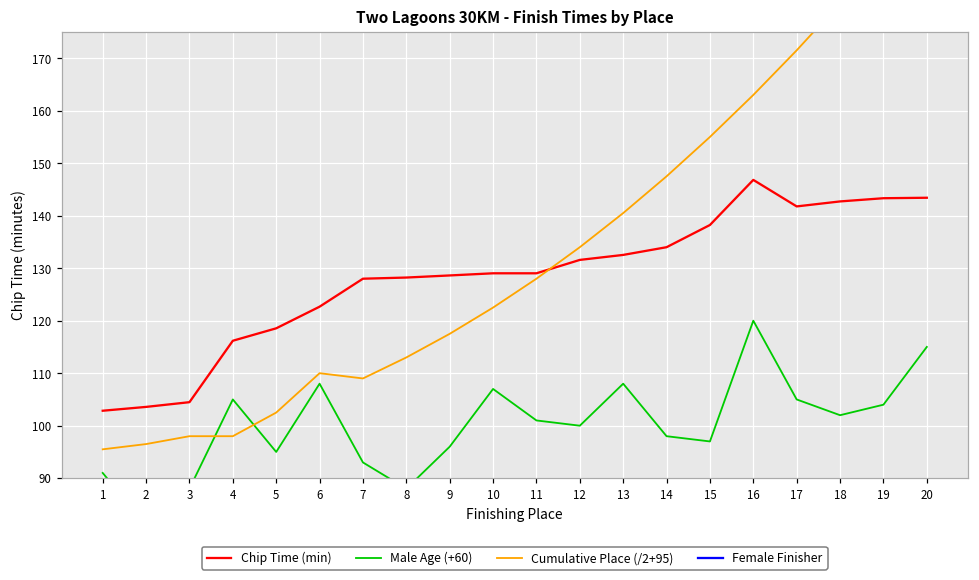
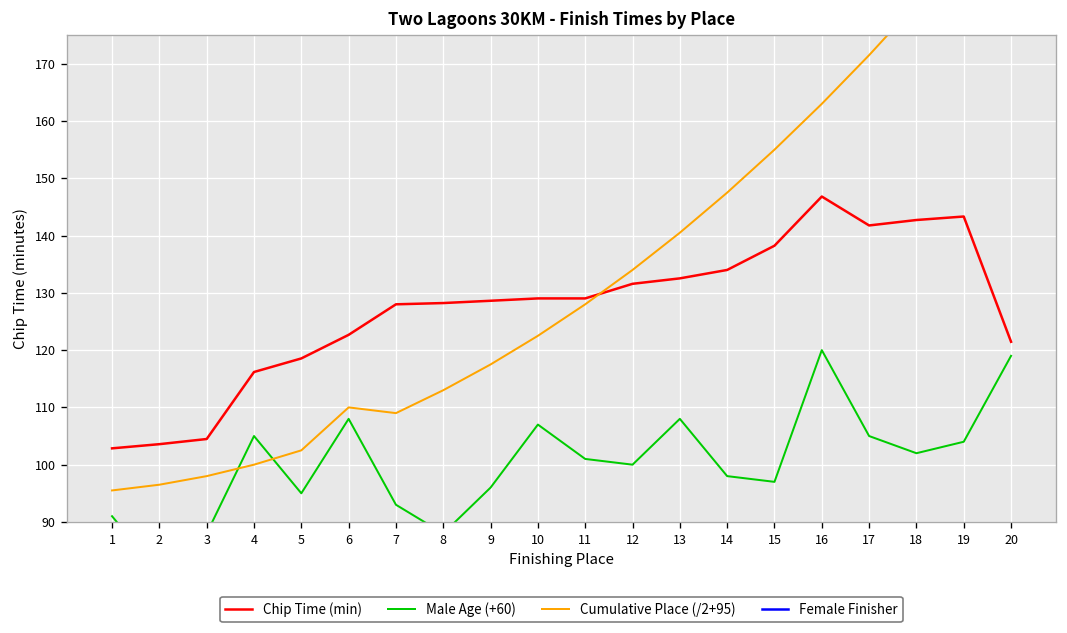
  {
    "Chip Time (min)": {
      "1": 103,
      "2": 104,
      "3": 104,
      "4": 116,
      "5": 119,
      "6": 123,
      "7": 128,
      "8": 128,
      "10": 129,
      "11": 129,
      "12": 132,
      "13": 133,
      "14": 134,
      "15": 138,
      "16": 147,
      "17": 142,
      "18": 143,
      "19": 143,
-     "20": 143
+     "20": 121
    },
    "Male Age (+60)": {
      "1": 91,
      "4": 105,
      "5": 95,
      "6": 108,
      "7": 93,
      "9": 96,
      "10": 107,
      "11": 101,
      "12": 100,
      "13": 108,
      "14": 98,
      "15": 97,
      "16": 120,
      "17": 105,
      "18": 102,
      "19": 104,
-     "20": 115
+     "20": 119
    },
    "Cumulative Place (/2+95)": {
      "1": 96,
      "2": 97,
      "3": 98,
-     "4": 98,
+     "4": 100,
      "5": 103,
      "6": 110,
      "7": 109,
      "8": 113,
      "9": 118,
      "10": 123,
      "11": 128,
      "12": 134,
      "13": 141,
      "14": 148,
      "15": 155,
      "16": 163,
      "17": 172
    }
  }
